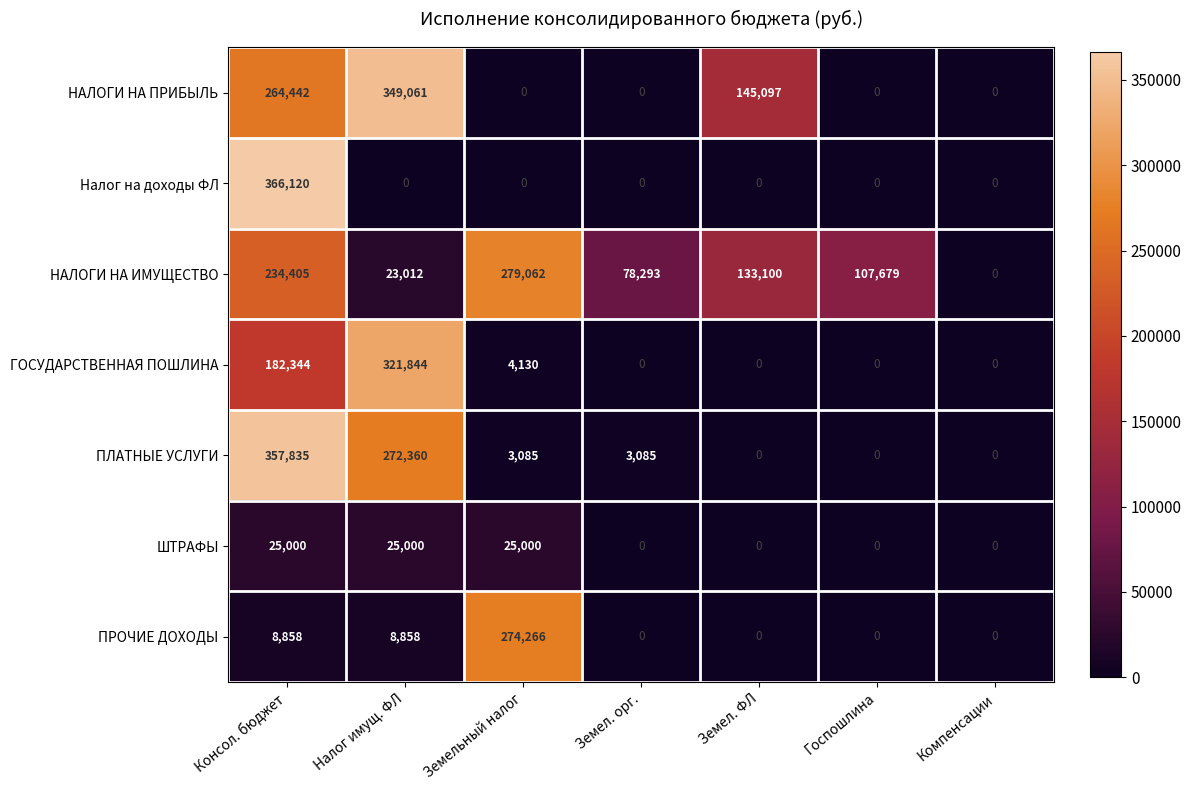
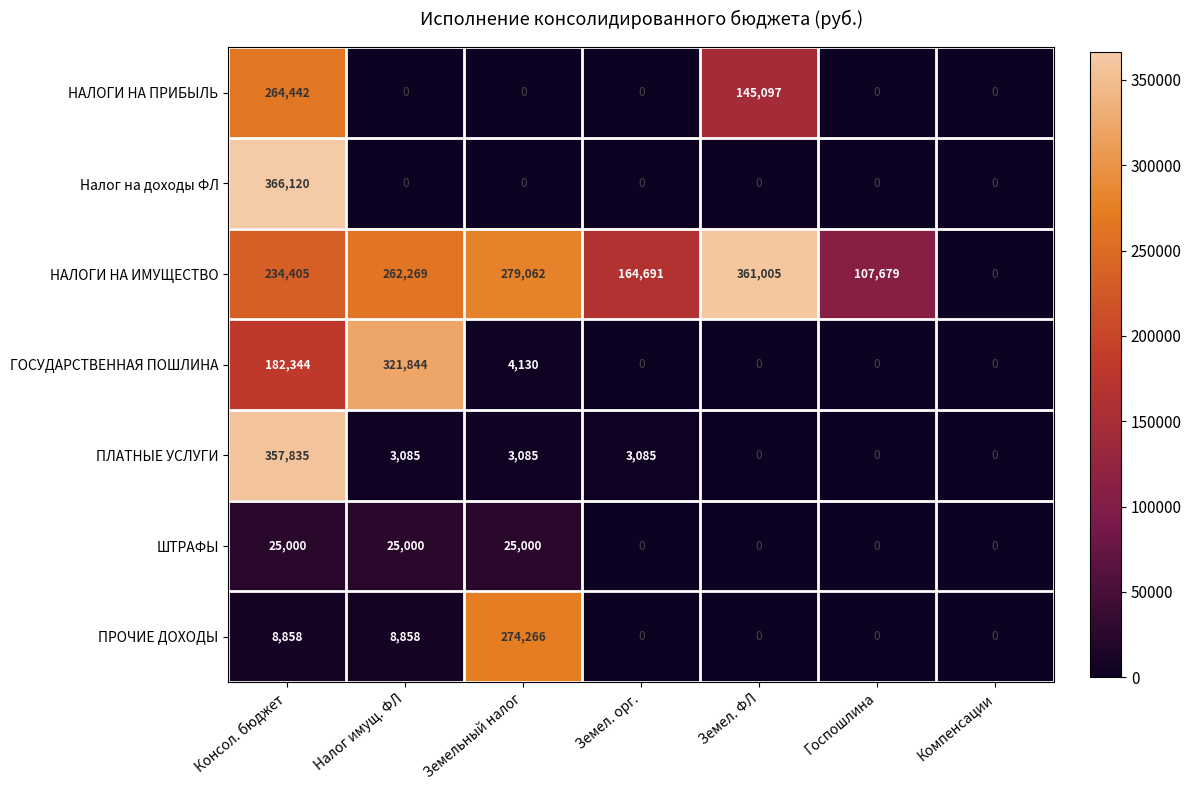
  {
    "НАЛОГИ НА ПРИБЫЛЬ": {
      "Консол. бюджет": "264,442",
-     "Налог имущ. ФЛ": "349,061",
+     "Налог имущ. ФЛ": "0",
      "Земельный налог": "0",
      "Земел. орг.": "0",
      "Земел. ФЛ": "145,097",
      "Госпошлина": "0",
      "Компенсации": "0"
    },
    "Налог на доходы ФЛ": {
      "Консол. бюджет": "366,120",
      "Налог имущ. ФЛ": "0",
      "Земельный налог": "0",
      "Земел. орг.": "0",
      "Земел. ФЛ": "0",
      "Госпошлина": "0",
      "Компенсации": "0"
    },
    "НАЛОГИ НА ИМУЩЕСТВО": {
      "Консол. бюджет": "234,405",
-     "Налог имущ. ФЛ": "23,012",
+     "Налог имущ. ФЛ": "262,269",
      "Земельный налог": "279,062",
-     "Земел. орг.": "78,293",
-     "Земел. ФЛ": "133,100",
+     "Земел. орг.": "164,691",
+     "Земел. ФЛ": "361,005",
      "Госпошлина": "107,679",
      "Компенсации": "0"
    },
    "ГОСУДАРСТВЕННАЯ ПОШЛИНА": {
      "Консол. бюджет": "182,344",
      "Налог имущ. ФЛ": "321,844",
      "Земельный налог": "4,130",
      "Земел. орг.": "0",
      "Земел. ФЛ": "0",
      "Госпошлина": "0",
      "Компенсации": "0"
    },
    "ПЛАТНЫЕ УСЛУГИ": {
      "Консол. бюджет": "357,835",
-     "Налог имущ. ФЛ": "272,360",
+     "Налог имущ. ФЛ": "3,085",
      "Земельный налог": "3,085",
      "Земел. орг.": "3,085",
      "Земел. ФЛ": "0",
      "Госпошлина": "0",
      "Компенсации": "0"
    },
    "ШТРАФЫ": {
      "Консол. бюджет": "25,000",
      "Налог имущ. ФЛ": "25,000",
      "Земельный налог": "25,000",
      "Земел. орг.": "0",
      "Земел. ФЛ": "0",
      "Госпошлина": "0",
      "Компенсации": "0"
    },
    "ПРОЧИЕ ДОХОДЫ": {
      "Консол. бюджет": "8,858",
      "Налог имущ. ФЛ": "8,858",
      "Земельный налог": "274,266",
      "Земел. орг.": "0",
      "Земел. ФЛ": "0",
      "Госпошлина": "0",
      "Компенсации": "0"
    }
  }
